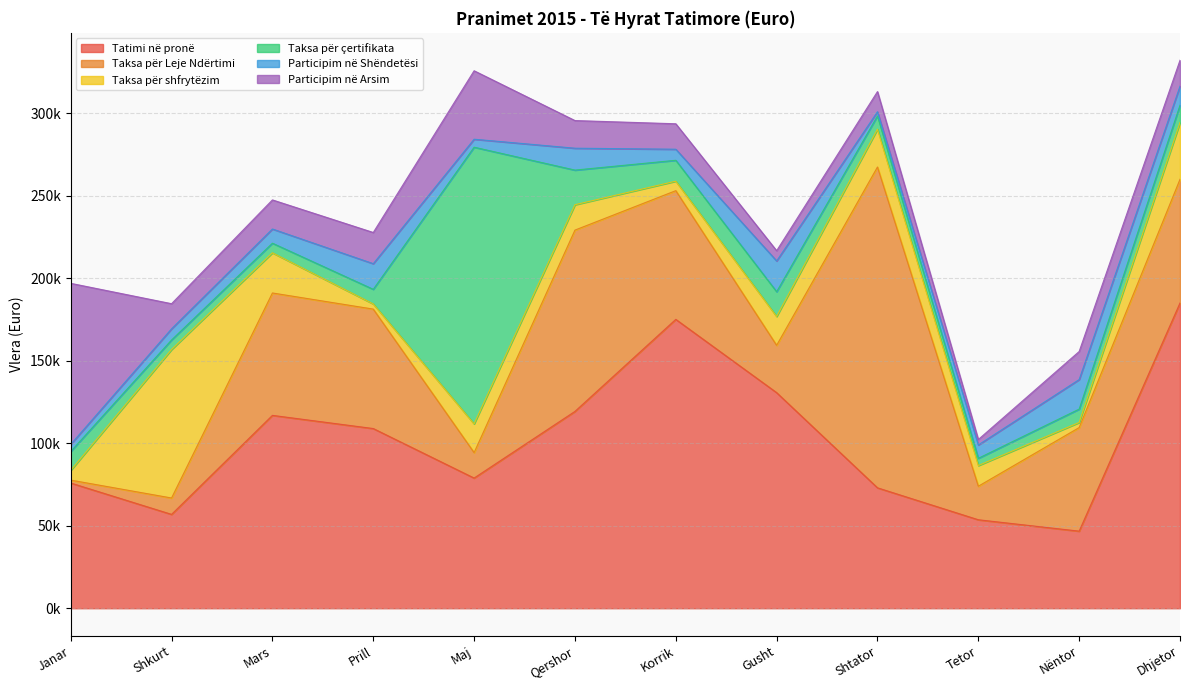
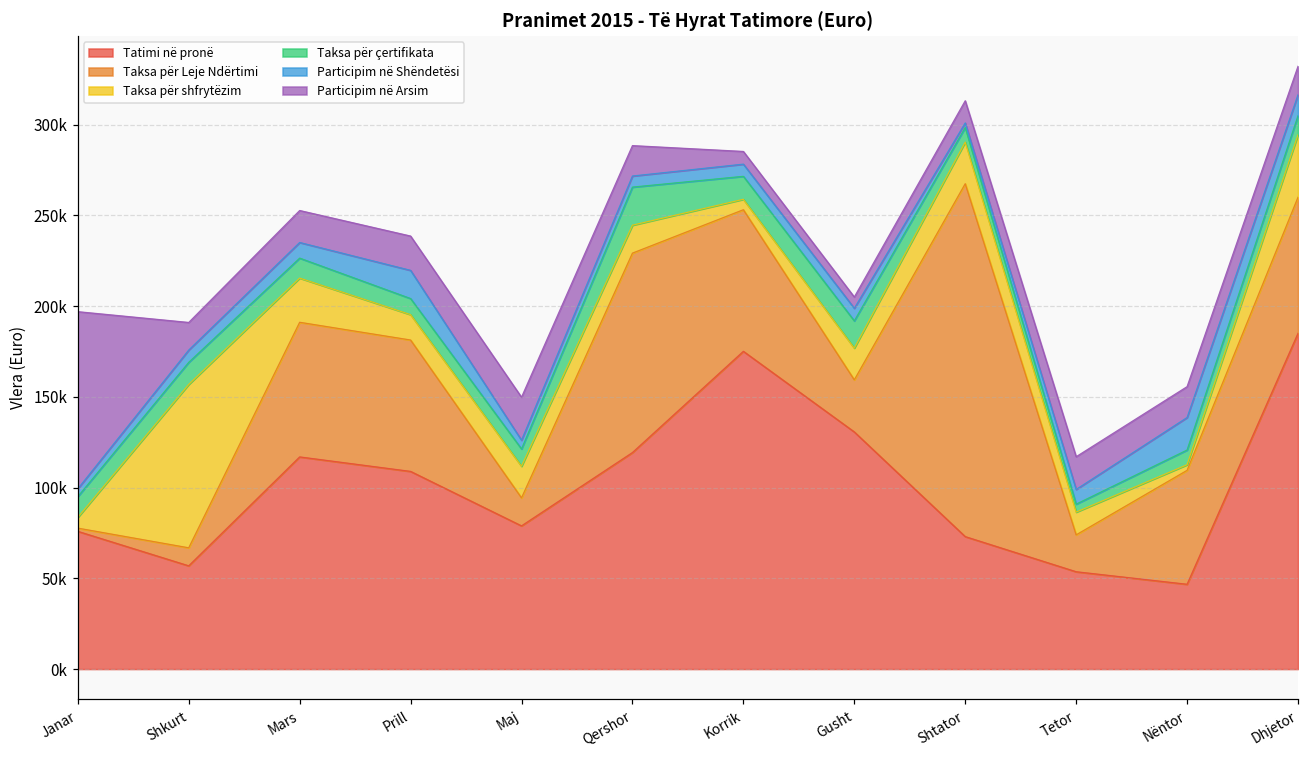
  {
    "Taksa për shfrytëzim": {
      "Janar": 6000,
      "Shkurt": 90000,
      "Mars": 24000,
-     "Prill": 3000,
+     "Prill": 14000,
      "Maj": 17000,
      "Qershor": 15000,
      "Korrik": 6000,
      "Gusht": 17000,
      "Shtator": 23000,
      "Tetor": 13000,
      "Nëntor": 3000,
      "Dhjetor": 34000
    },
    "Taksa për çertifikata": {
      "Janar": 11000,
-     "Shkurt": 6000,
-     "Mars": 6000,
+     "Shkurt": 12000,
+     "Mars": 11000,
      "Prill": 9000,
-     "Maj": 168000,
+     "Maj": 10000,
      "Qershor": 21000,
      "Korrik": 13000,
      "Gusht": 15000,
      "Shtator": 8000,
      "Tetor": 4000,
      "Nëntor": 8000,
      "Dhjetor": 10000
    },
    "Participim në Shëndetësi": {
      "Janar": 4000,
      "Shkurt": 7000,
      "Mars": 9000,
      "Prill": 16000,
      "Maj": 5000,
-     "Qershor": 13000,
+     "Qershor": 6000,
      "Korrik": 7000,
-     "Gusht": 19000,
+     "Gusht": 7000,
      "Shtator": 3000,
      "Tetor": 8000,
      "Nëntor": 18000,
      "Dhjetor": 12000
    },
    "Participim në Arsim": {
      "Janar": 98000,
      "Shkurt": 15000,
      "Mars": 18000,
      "Prill": 19000,
-     "Maj": 42000,
+     "Maj": 24000,
      "Qershor": 17000,
-     "Korrik": 15000,
+     "Korrik": 7000,
      "Gusht": 6000,
      "Shtator": 12000,
-     "Tetor": 3000,
+     "Tetor": 18000,
      "Nëntor": 17000,
      "Dhjetor": 16000
    }
  }
